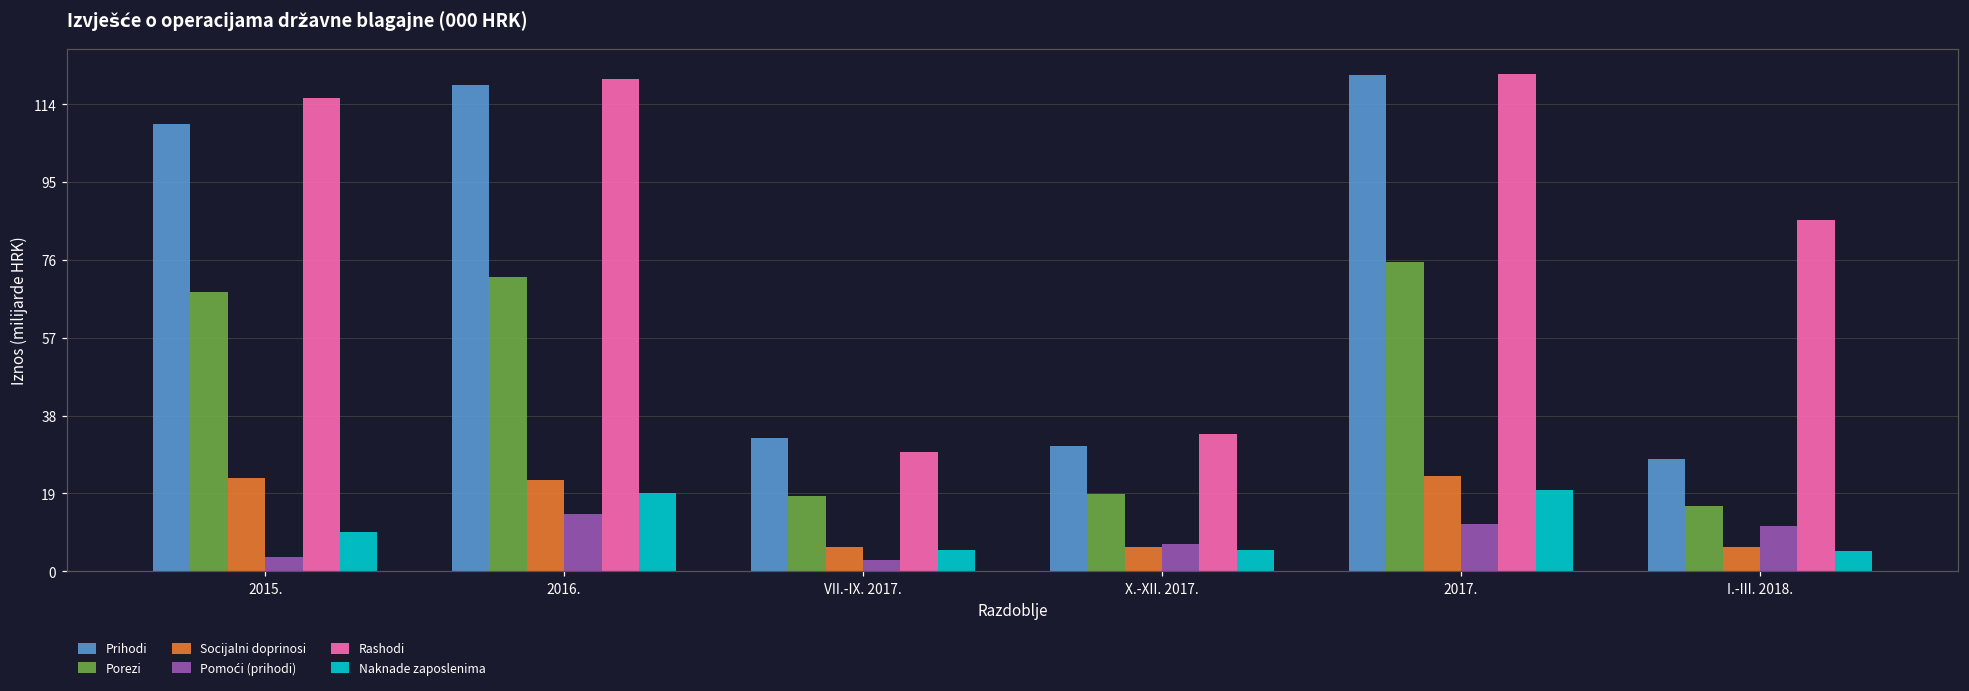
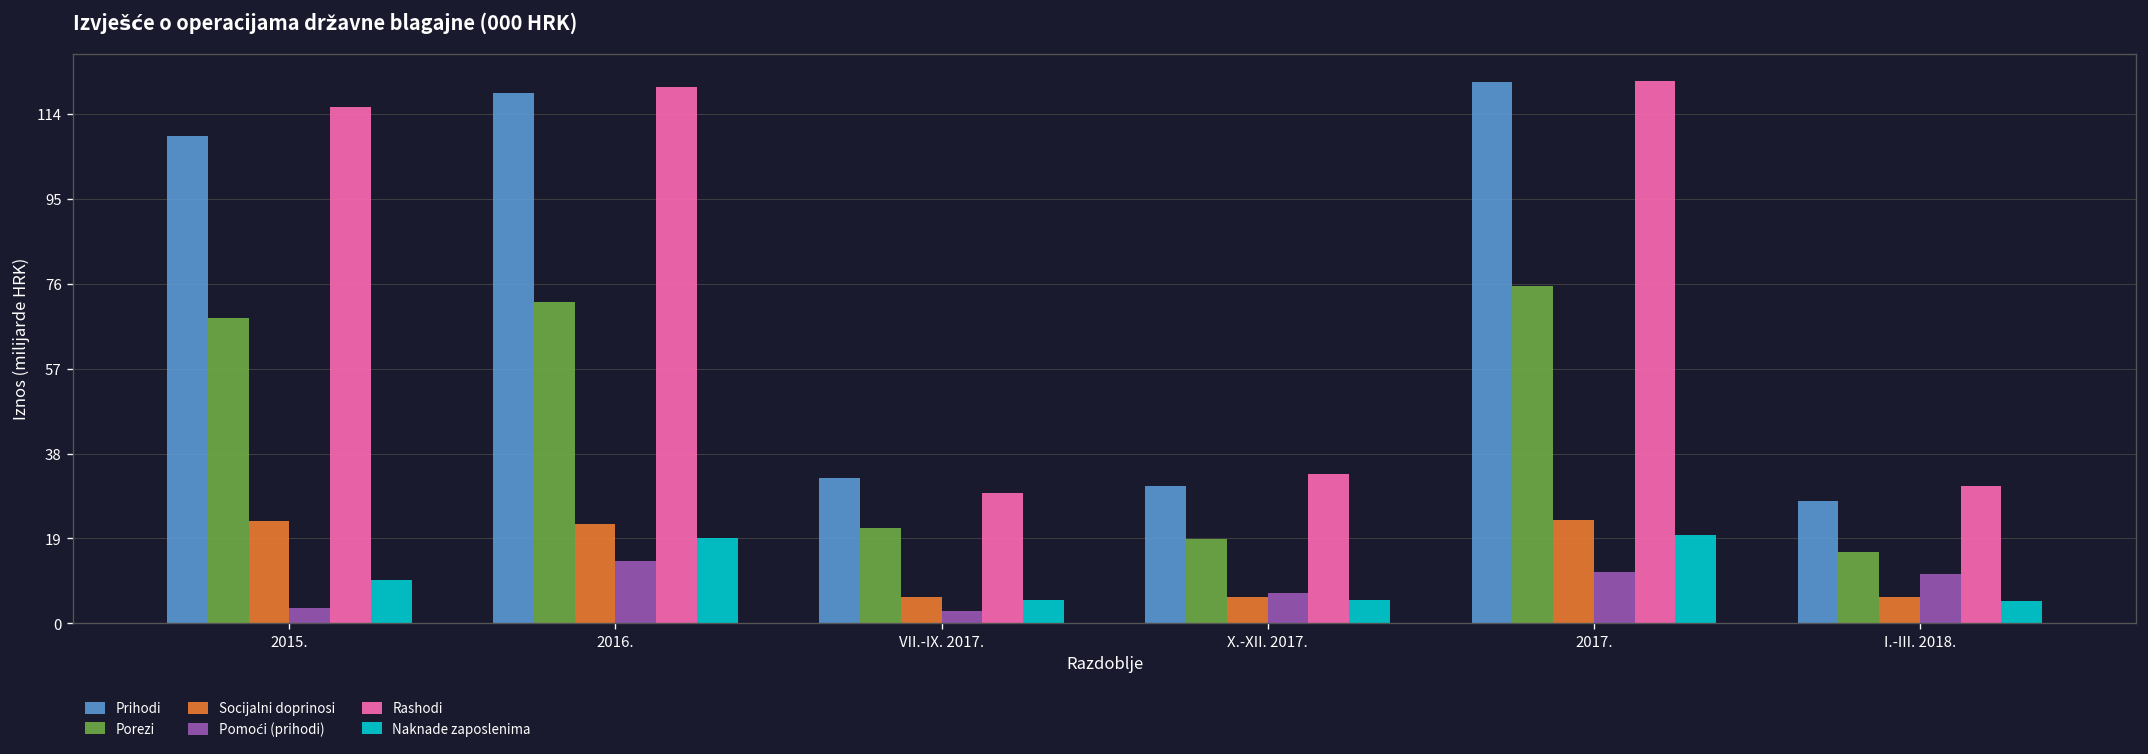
  {
    "Prihodi": {
      "2015.": 109,
      "2016.": 119,
      "VII.-IX. 2017.": 33,
      "X.-XII. 2017.": 31,
      "2017.": 121,
      "I.-III. 2018.": 27
    },
    "Porezi": {
      "2015.": 68,
      "2016.": 72,
-     "VII.-IX. 2017.": 18,
+     "VII.-IX. 2017.": 21,
      "X.-XII. 2017.": 19,
      "2017.": 76,
      "I.-III. 2018.": 16
    },
    "Socijalni doprinosi": {
      "2015.": 23,
      "2016.": 22,
      "VII.-IX. 2017.": 6,
      "X.-XII. 2017.": 6,
      "2017.": 23,
      "I.-III. 2018.": 6
    },
    "Pomoći (prihodi)": {
      "2015.": 3,
      "2016.": 14,
      "VII.-IX. 2017.": 3,
      "X.-XII. 2017.": 7,
      "2017.": 12,
      "I.-III. 2018.": 11
    },
    "Rashodi": {
      "2015.": 115,
      "2016.": 120,
      "VII.-IX. 2017.": 29,
      "X.-XII. 2017.": 34,
      "2017.": 121,
-     "I.-III. 2018.": 86
+     "I.-III. 2018.": 31
    },
    "Naknade zaposlenima": {
      "2015.": 10,
      "2016.": 19,
      "VII.-IX. 2017.": 5,
      "X.-XII. 2017.": 5,
      "2017.": 20,
      "I.-III. 2018.": 5
    }
  }
